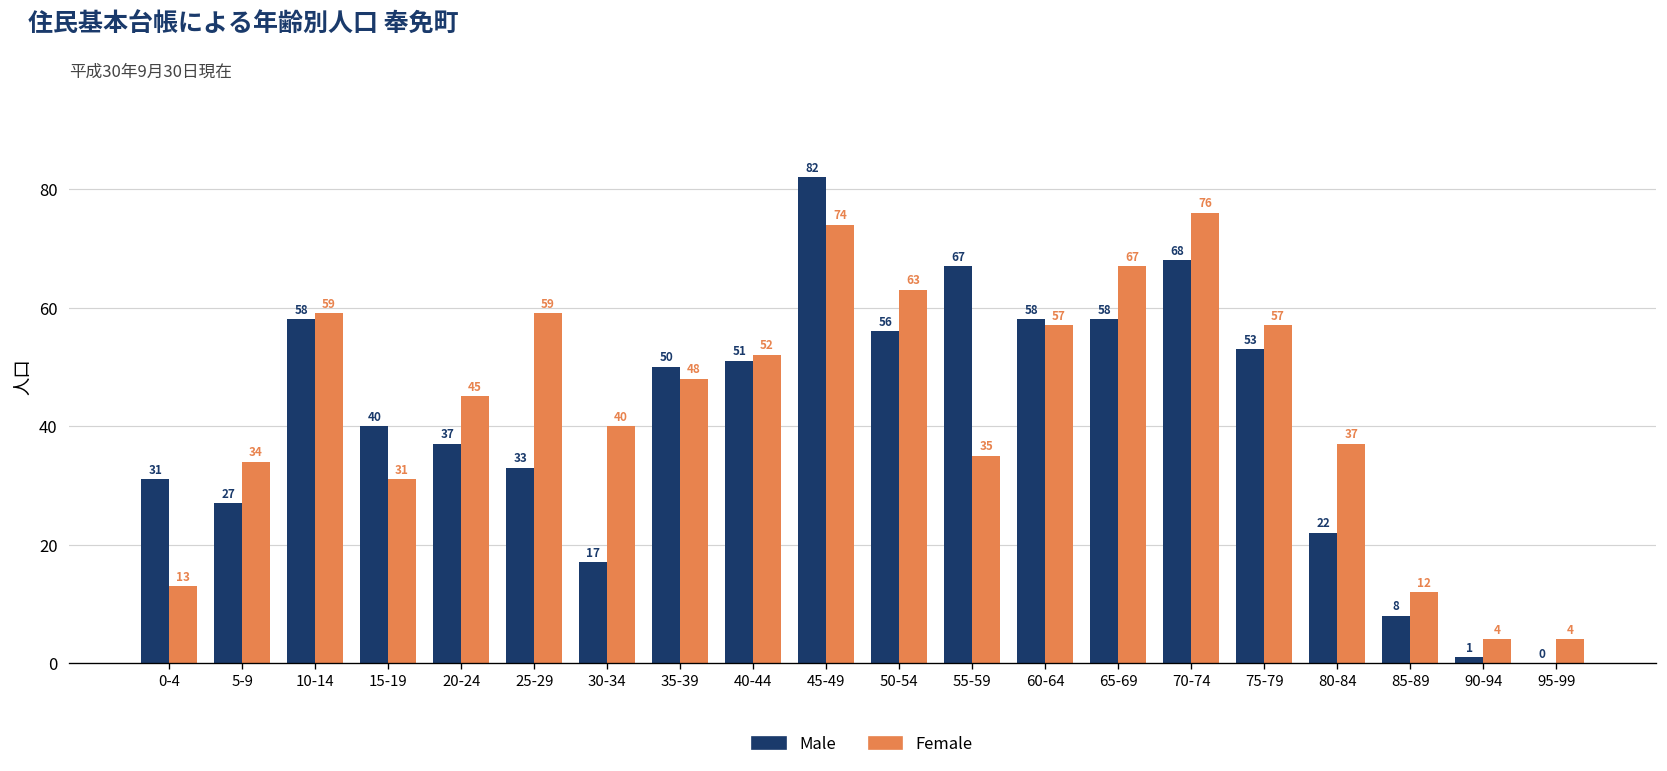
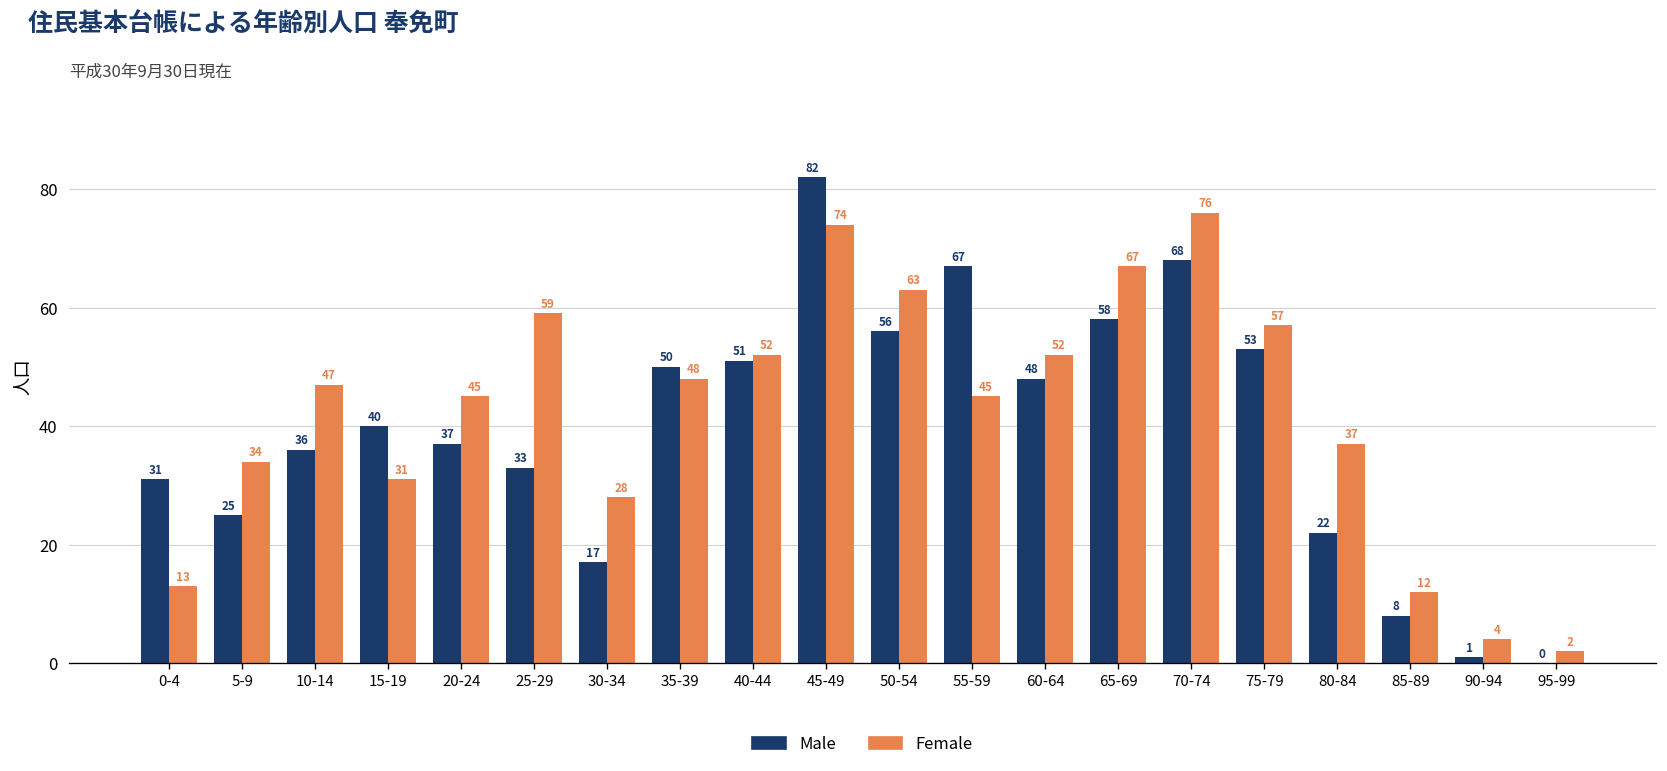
  {
    "Male": {
      "0-4": 31,
-     "5-9": 27,
-     "10-14": 58,
+     "5-9": 25,
+     "10-14": 36,
      "15-19": 40,
      "20-24": 37,
      "25-29": 33,
      "30-34": 17,
      "35-39": 50,
      "40-44": 51,
      "45-49": 82,
      "50-54": 56,
      "55-59": 67,
-     "60-64": 58,
+     "60-64": 48,
      "65-69": 58,
      "70-74": 68,
      "75-79": 53,
      "80-84": 22,
      "85-89": 8,
      "90-94": 1,
      "95-99": 0
    },
    "Female": {
      "0-4": 13,
      "5-9": 34,
-     "10-14": 59,
+     "10-14": 47,
      "15-19": 31,
      "20-24": 45,
      "25-29": 59,
-     "30-34": 40,
+     "30-34": 28,
      "35-39": 48,
      "40-44": 52,
      "45-49": 74,
      "50-54": 63,
-     "55-59": 35,
-     "60-64": 57,
+     "55-59": 45,
+     "60-64": 52,
      "65-69": 67,
      "70-74": 76,
      "75-79": 57,
      "80-84": 37,
      "85-89": 12,
      "90-94": 4,
-     "95-99": 4
+     "95-99": 2
    }
  }
